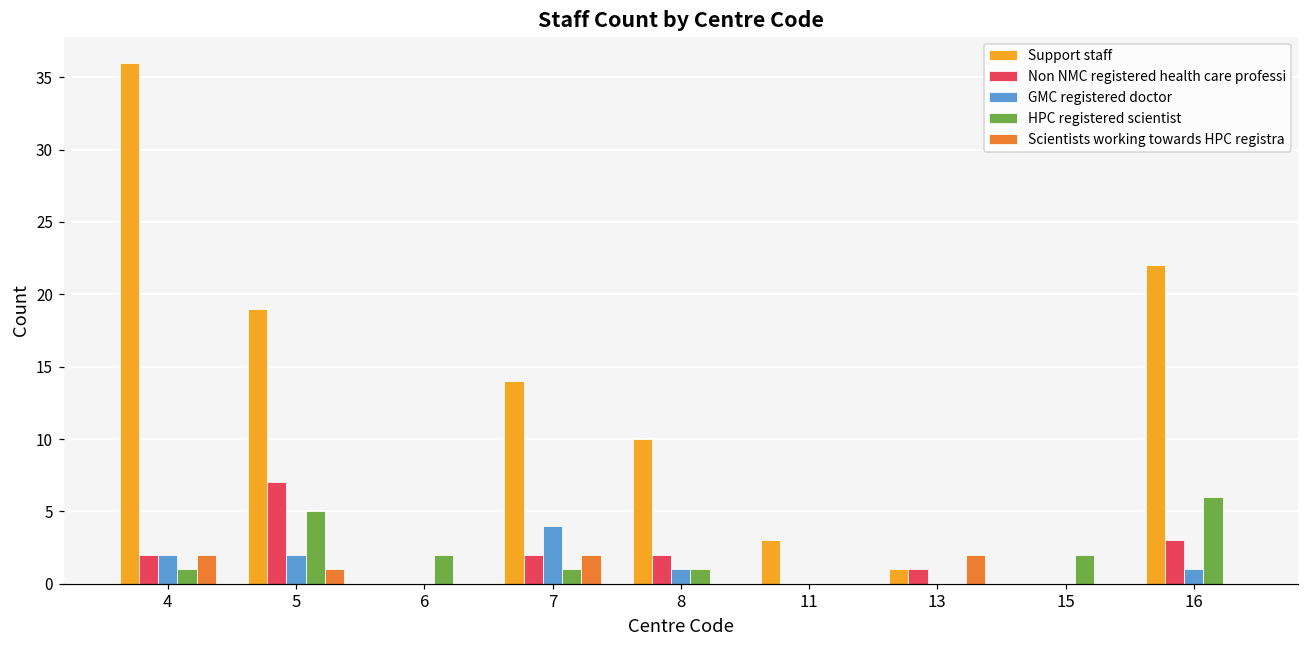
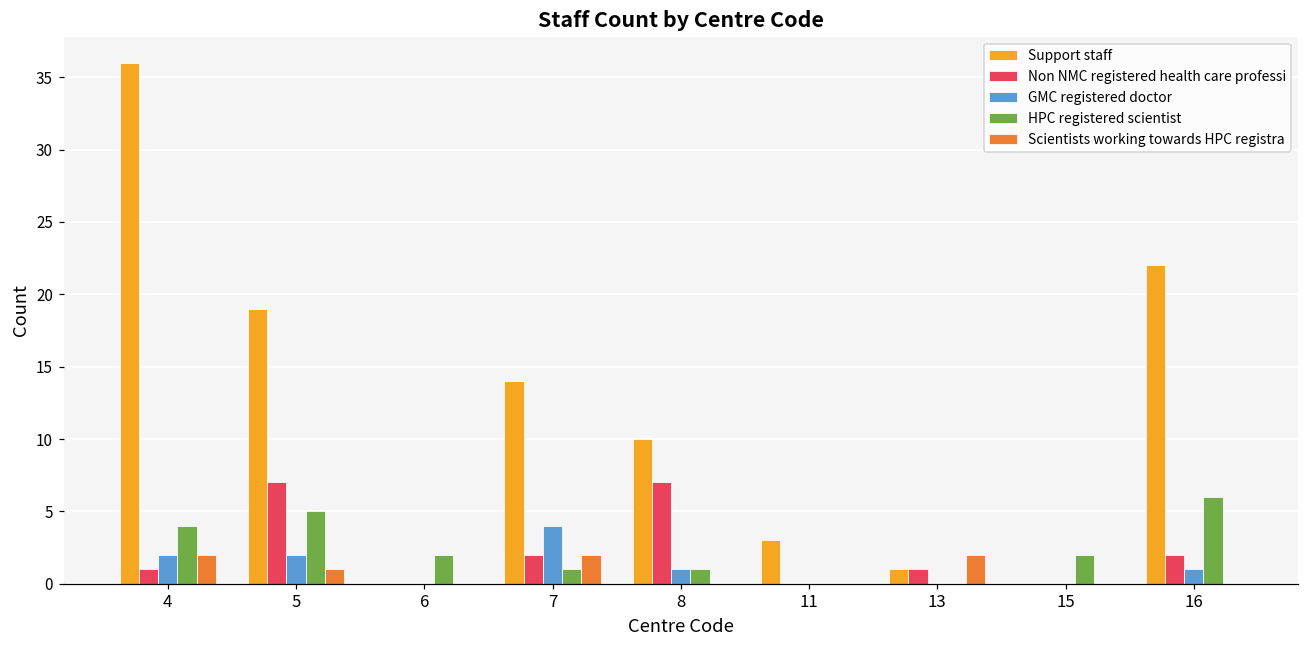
  {
    "Non NMC registered health care professi": {
-     "4": 2,
+     "4": 1,
      "5": 7,
      "6": 0,
      "7": 2,
-     "8": 2,
+     "8": 7,
      "11": 0,
      "13": 1,
      "15": 0,
-     "16": 3
+     "16": 2
    },
    "GMC registered doctor": {
      "4": 2,
      "5": 2,
      "6": 0,
      "7": 4,
      "8": 1,
      "11": 0,
      "13": 0,
      "15": 0,
      "16": 1
    },
    "HPC registered scientist": {
-     "4": 1,
+     "4": 4,
      "5": 5,
      "6": 2,
      "7": 1,
      "8": 1,
      "11": 0,
      "13": 0,
      "15": 2,
      "16": 6
    }
  }
